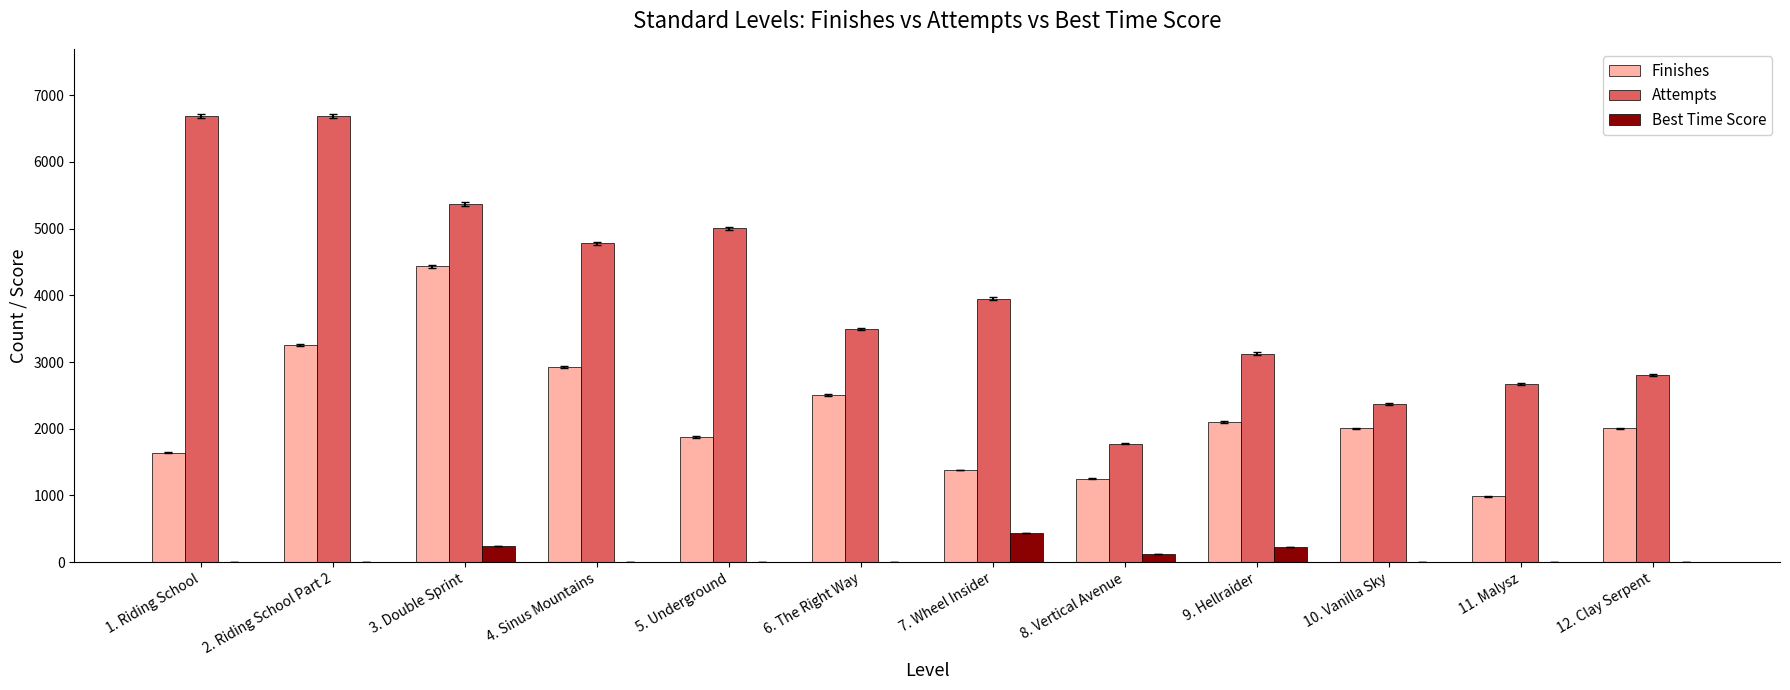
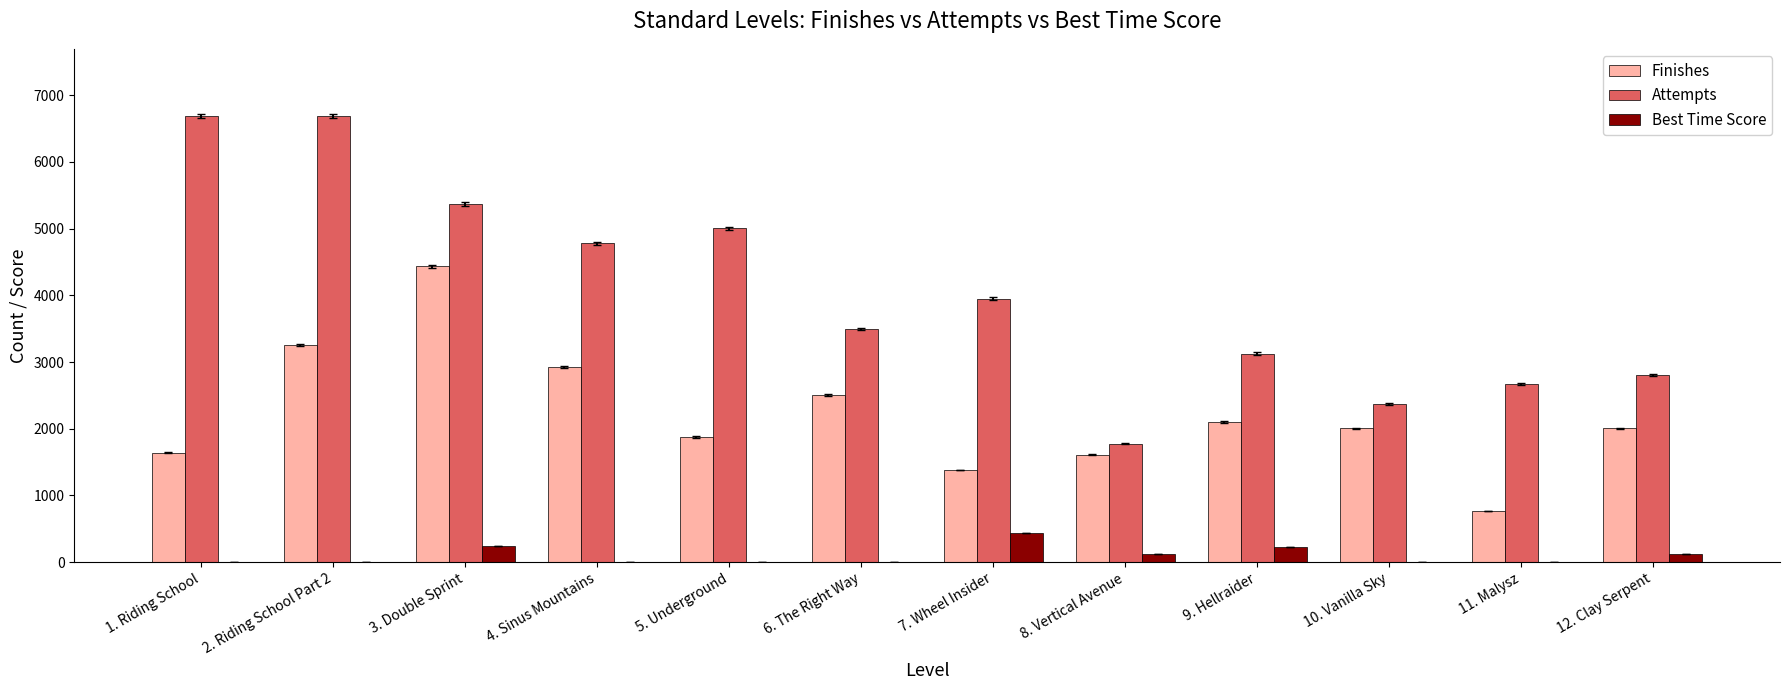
  {
    "Finishes": {
      "1. Riding School": 1600,
      "2. Riding School Part 2": 3300,
      "3. Double Sprint": 4400,
      "4. Sinus Mountains": 2900,
      "5. Underground": 1900,
      "6. The Right Way": 2500,
      "7. Wheel Insider": 1400,
-     "8. Vertical Avenue": 1200,
+     "8. Vertical Avenue": 1600,
      "9. Hellraider": 2100,
      "10. Vanilla Sky": 2000,
-     "11. Malysz": 1000,
+     "11. Malysz": 800,
      "12. Clay Serpent": 2000
    },
    "Attempts": {
      "1. Riding School": 6700,
      "2. Riding School Part 2": 6700,
      "3. Double Sprint": 5400,
      "4. Sinus Mountains": 4800,
      "5. Underground": 5000,
      "6. The Right Way": 3500,
      "7. Wheel Insider": 4000,
      "8. Vertical Avenue": 1800,
      "9. Hellraider": 3100,
      "10. Vanilla Sky": 2400,
      "11. Malysz": 2700,
      "12. Clay Serpent": 2800
    },
    "Best Time Score": {
      "3. Double Sprint": 200,
      "7. Wheel Insider": 400,
      "8. Vertical Avenue": 100,
      "9. Hellraider": 200,
-     "12. Clay Serpent": 0
+     "12. Clay Serpent": 100
    }
  }
